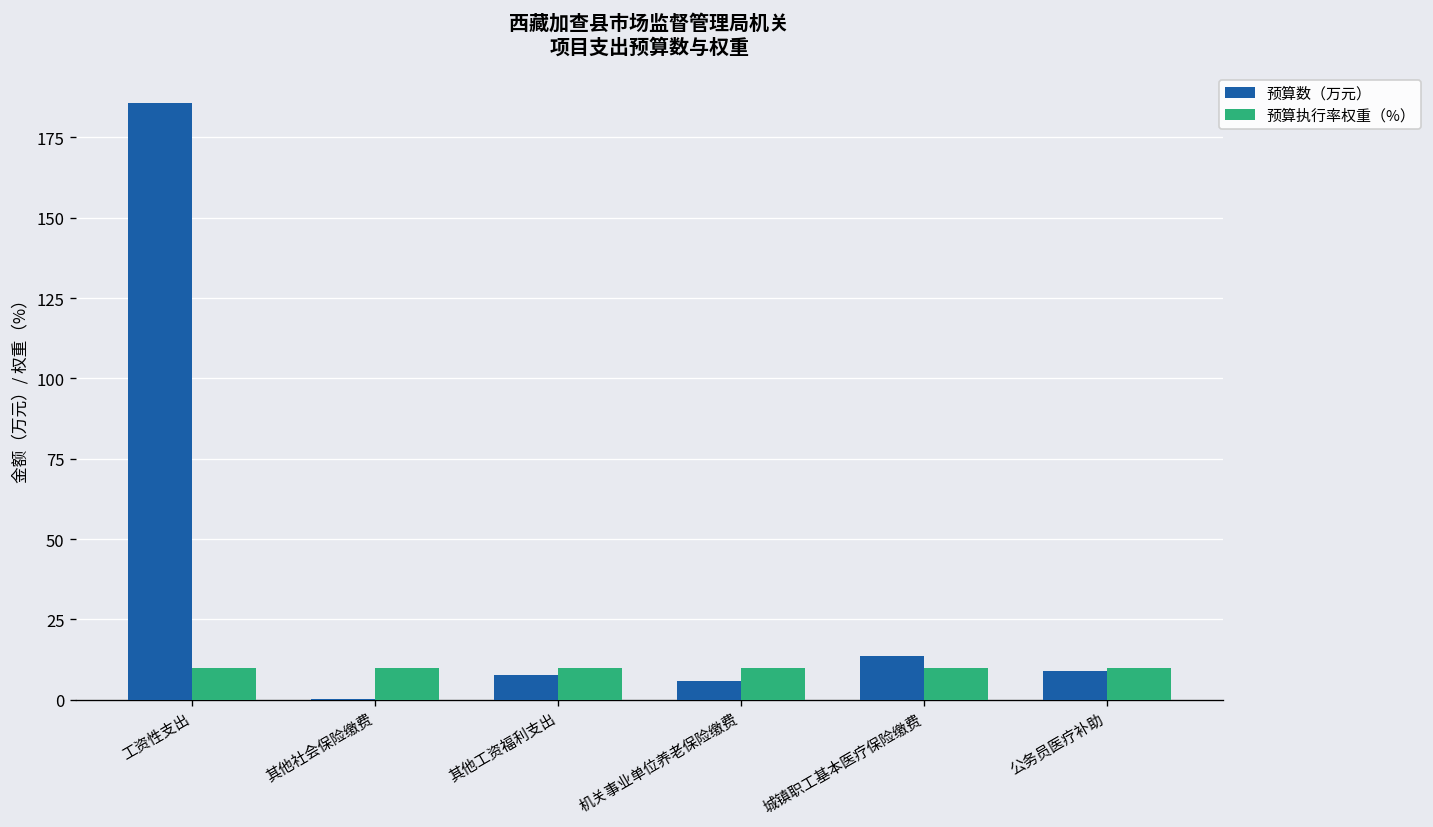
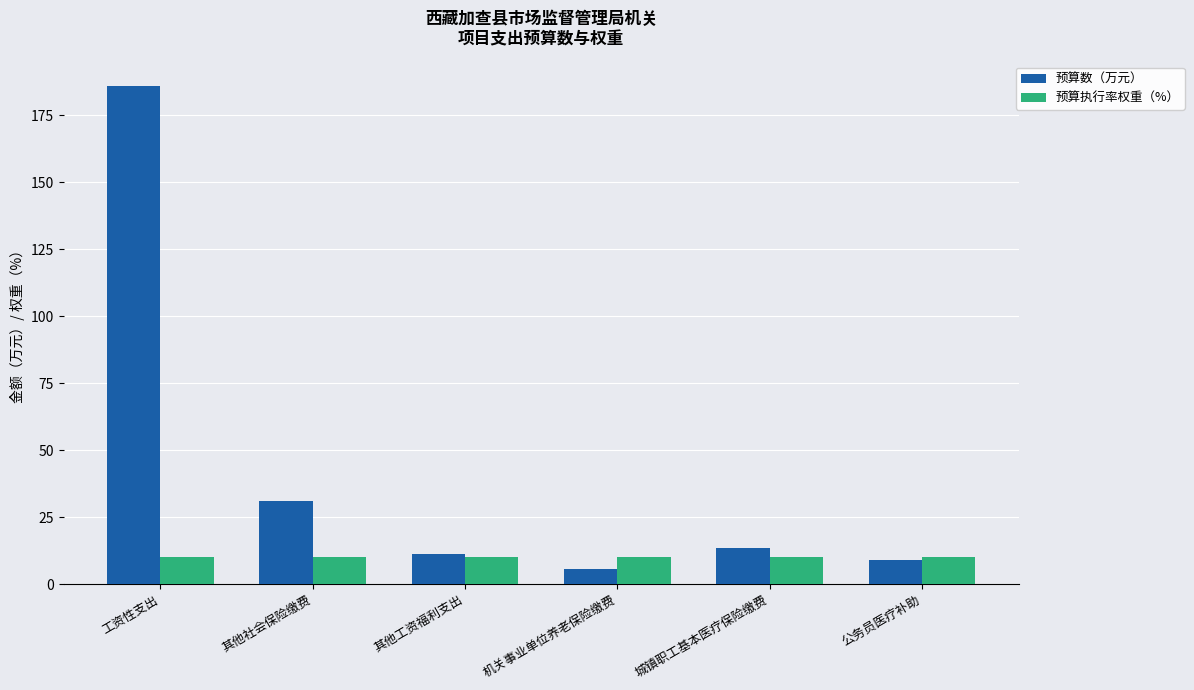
  {
    "预算数（万元）": {
      "工资性支出": 186,
-     "其他社会保险缴费": 0,
-     "其他工资福利支出": 8,
+     "其他社会保险缴费": 31,
+     "其他工资福利支出": 11,
      "机关事业单位养老保险缴费": 6,
      "城镇职工基本医疗保险缴费": 14,
      "公务员医疗补助": 9
    },
    "预算执行率权重（%）": {
      "工资性支出": 10,
      "其他社会保险缴费": 10,
      "其他工资福利支出": 10,
      "机关事业单位养老保险缴费": 10,
      "城镇职工基本医疗保险缴费": 10,
      "公务员医疗补助": 10
    }
  }
